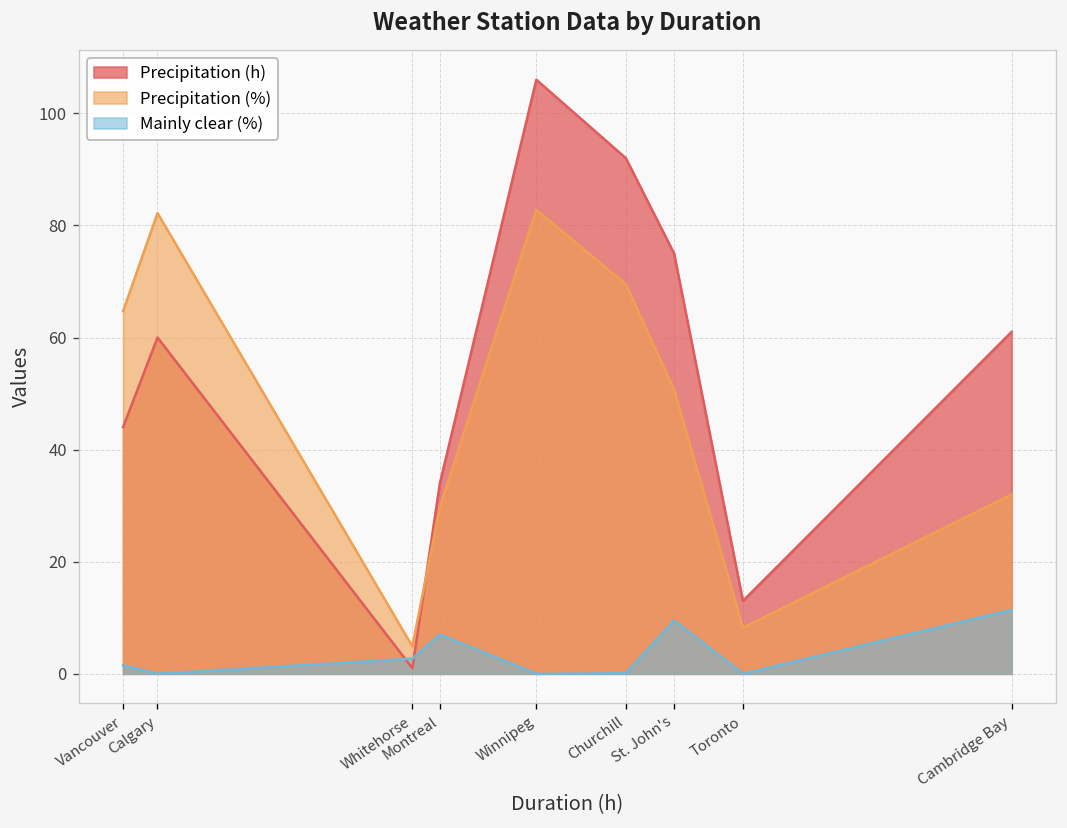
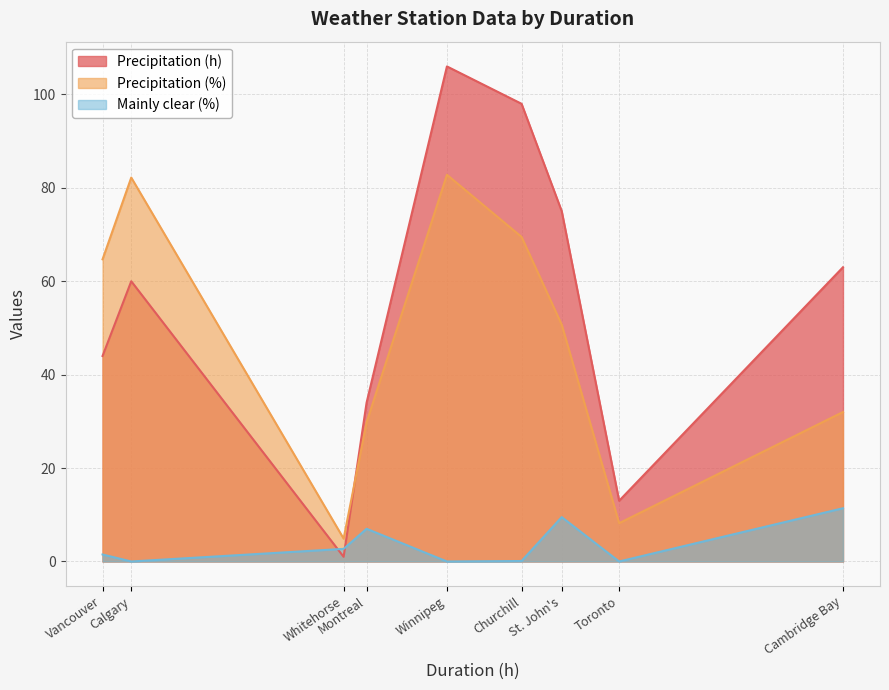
  {
    "Precipitation (h)": {
      "Vancouver": 44,
      "Calgary": 60,
      "Whitehorse": 1,
      "Montreal": 34,
      "Winnipeg": 106,
-     "Churchill": 92,
+     "Churchill": 98,
      "St. John's": 75,
      "Toronto": 13,
-     "Cambridge Bay": 61
+     "Cambridge Bay": 63
    },
    "Precipitation (%)": {
      "Vancouver": 65,
      "Calgary": 82,
      "Whitehorse": 5,
      "Montreal": 30,
      "Winnipeg": 83,
      "Churchill": 70,
      "St. John's": 51,
      "Toronto": 8,
      "Cambridge Bay": 32
    },
    "Mainly clear (%)": {
      "Vancouver": 2,
      "Calgary": 0,
      "Whitehorse": 3,
      "Montreal": 7,
      "Winnipeg": 0,
      "Churchill": 0,
      "St. John's": 10,
      "Toronto": 0,
      "Cambridge Bay": 11
    }
  }
